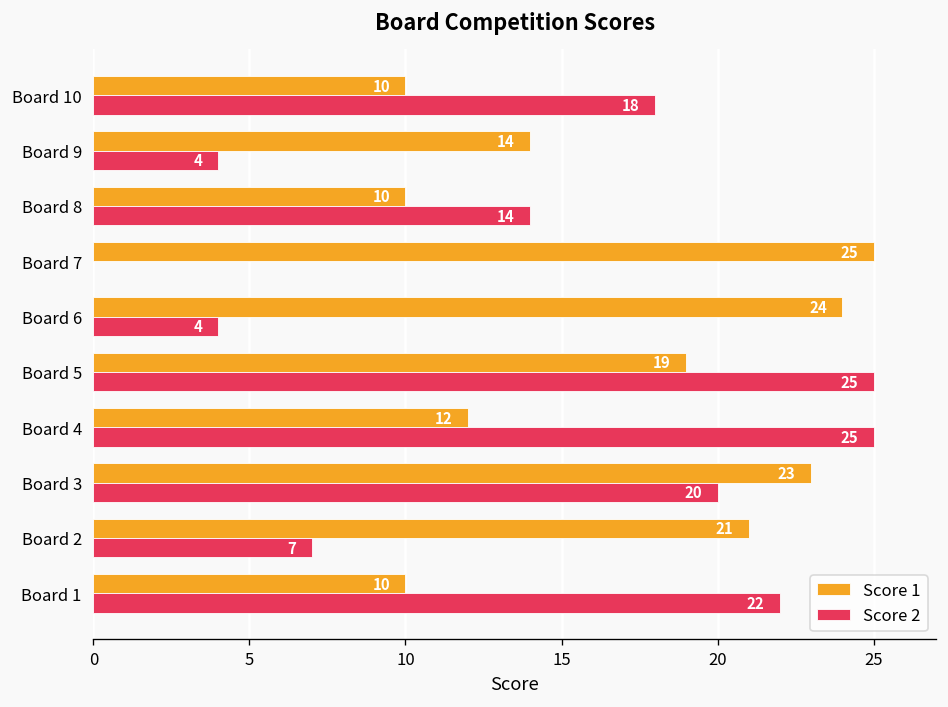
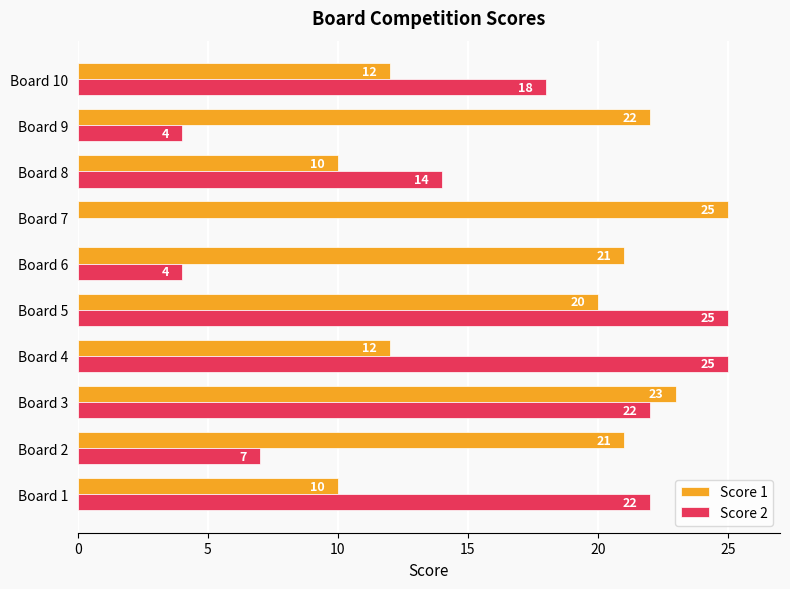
  {
    "Score 1": {
-     "Board 10": 10,
-     "Board 9": 14,
+     "Board 10": 12,
+     "Board 9": 22,
      "Board 8": 10,
      "Board 7": 25,
-     "Board 6": 24,
-     "Board 5": 19,
+     "Board 6": 21,
+     "Board 5": 20,
      "Board 4": 12,
      "Board 3": 23,
      "Board 2": 21,
      "Board 1": 10
    },
    "Score 2": {
      "Board 10": 18,
      "Board 9": 4,
      "Board 8": 14,
      "Board 6": 4,
      "Board 5": 25,
      "Board 4": 25,
-     "Board 3": 20,
+     "Board 3": 22,
      "Board 2": 7,
      "Board 1": 22
    }
  }
